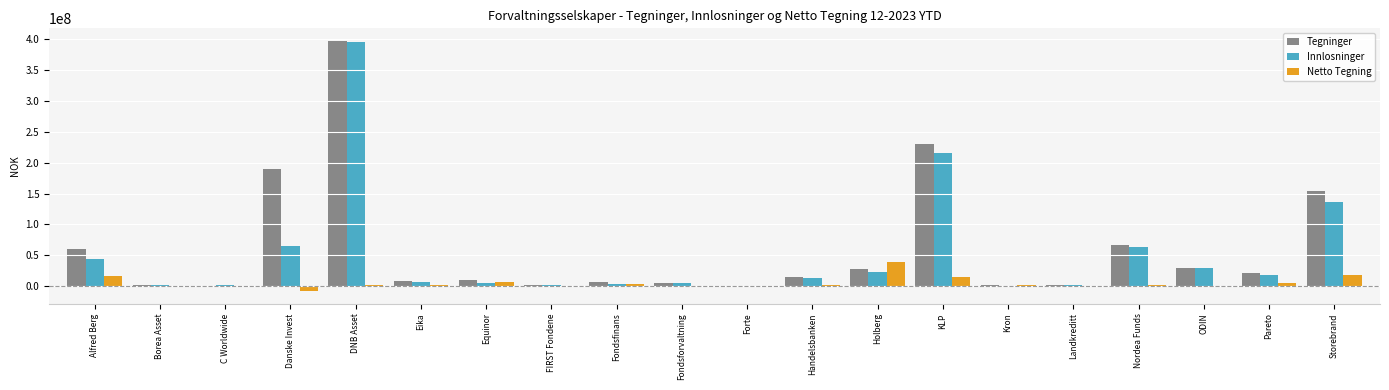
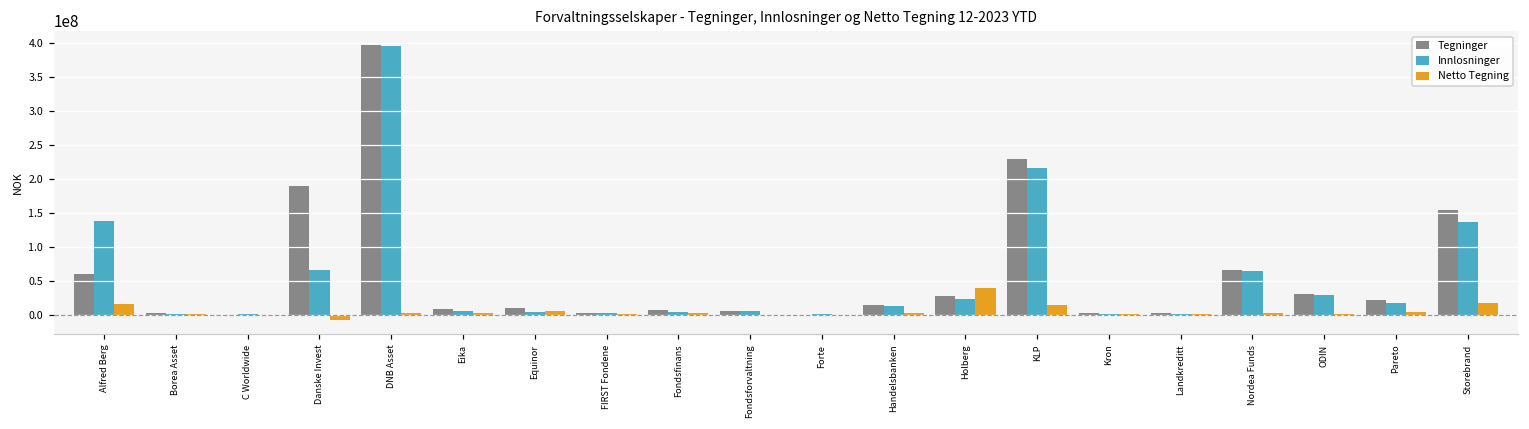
  {
    "Tegninger": {
      "Alfred Berg": 60000000,
      "Danske Invest": 190000000,
      "DNB Asset": 400000000,
      "Eika": 10000000,
      "Equinor": 10000000,
      "Fondsfinans": 10000000,
      "Fondsforvaltning": 0,
      "Handelsbanken": 10000000,
      "Holberg": 30000000,
      "KLP": 230000000,
      "Nordea Funds": 70000000,
      "ODIN": 30000000,
      "Pareto": 20000000,
      "Storebrand": 150000000
    },
    "Innlosninger": {
-     "Alfred Berg": 40000000,
+     "Alfred Berg": 140000000,
      "Danske Invest": 70000000,
      "DNB Asset": 400000000,
      "Eika": 10000000,
      "Equinor": 0,
      "Fondsforvaltning": 10000000,
      "Handelsbanken": 10000000,
      "Holberg": 20000000,
      "KLP": 220000000,
      "Nordea Funds": 60000000,
      "ODIN": 30000000,
      "Pareto": 20000000,
      "Storebrand": 140000000
    },
    "Netto Tegning": {
      "Alfred Berg": 20000000,
      "Danske Invest": -10000000,
      "Equinor": 10000000,
      "Holberg": 40000000,
      "KLP": 10000000,
      "Pareto": 0,
      "Storebrand": 20000000
    }
  }
